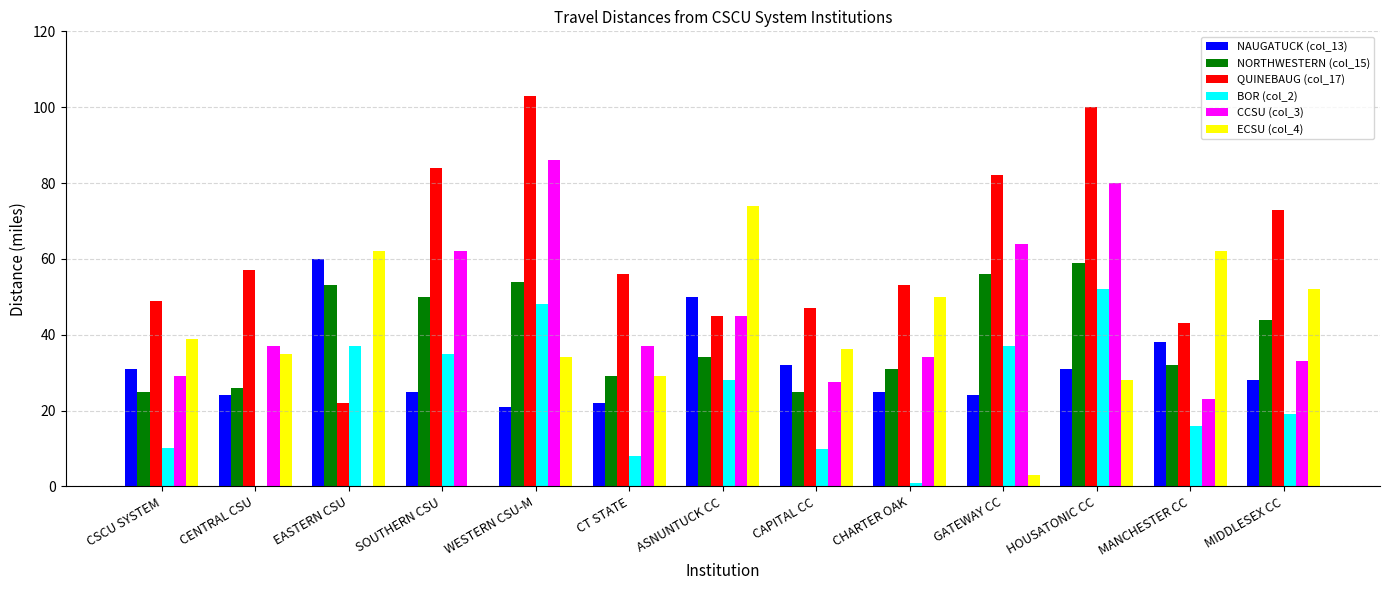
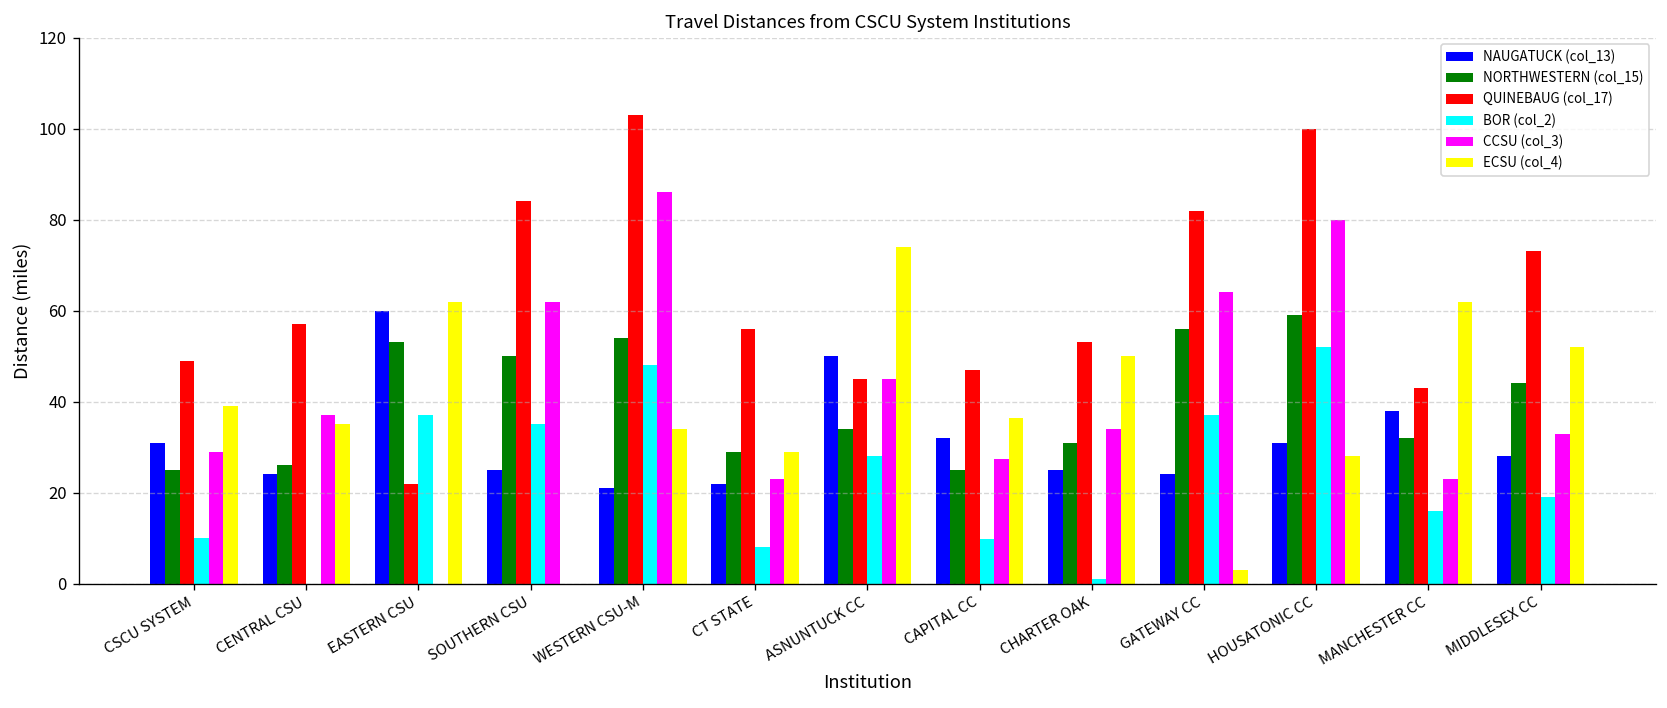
  {
    "NAUGATUCK (col_13)": {
      "CSCU SYSTEM": 31,
      "CENTRAL CSU": 24,
      "EASTERN CSU": 60,
      "SOUTHERN CSU": 25,
      "WESTERN CSU-M": 21,
      "CT STATE": 22,
      "ASNUNTUCK CC": 50,
      "CAPITAL CC": 32,
      "CHARTER OAK": 25,
      "GATEWAY CC": 24,
      "HOUSATONIC CC": 31,
      "MANCHESTER CC": 38,
      "MIDDLESEX CC": 28
    },
    "NORTHWESTERN (col_15)": {
      "CSCU SYSTEM": 25,
      "CENTRAL CSU": 26,
      "EASTERN CSU": 53,
      "SOUTHERN CSU": 50,
      "WESTERN CSU-M": 54,
      "CT STATE": 29,
      "ASNUNTUCK CC": 34,
      "CAPITAL CC": 25,
      "CHARTER OAK": 31,
      "GATEWAY CC": 56,
      "HOUSATONIC CC": 59,
      "MANCHESTER CC": 32,
      "MIDDLESEX CC": 44
    },
    "QUINEBAUG (col_17)": {
      "CSCU SYSTEM": 49,
      "CENTRAL CSU": 57,
      "EASTERN CSU": 22,
      "SOUTHERN CSU": 84,
      "WESTERN CSU-M": 103,
      "CT STATE": 56,
      "ASNUNTUCK CC": 45,
      "CAPITAL CC": 47,
      "CHARTER OAK": 53,
      "GATEWAY CC": 82,
      "HOUSATONIC CC": 100,
      "MANCHESTER CC": 43,
      "MIDDLESEX CC": 73
    },
    "BOR (col_2)": {
      "CSCU SYSTEM": 10,
      "CENTRAL CSU": 0,
      "EASTERN CSU": 37,
      "SOUTHERN CSU": 35,
      "WESTERN CSU-M": 48,
      "CT STATE": 8,
      "ASNUNTUCK CC": 28,
      "CAPITAL CC": 10,
      "CHARTER OAK": 1,
      "GATEWAY CC": 37,
      "HOUSATONIC CC": 52,
      "MANCHESTER CC": 16,
      "MIDDLESEX CC": 19
    },
    "CCSU (col_3)": {
      "CSCU SYSTEM": 29,
      "CENTRAL CSU": 37,
      "EASTERN CSU": 0,
      "SOUTHERN CSU": 62,
      "WESTERN CSU-M": 86,
-     "CT STATE": 37,
+     "CT STATE": 23,
      "ASNUNTUCK CC": 45,
      "CAPITAL CC": 28,
      "CHARTER OAK": 34,
      "GATEWAY CC": 64,
      "HOUSATONIC CC": 80,
      "MANCHESTER CC": 23,
      "MIDDLESEX CC": 33
    },
    "ECSU (col_4)": {
      "CSCU SYSTEM": 39,
      "CENTRAL CSU": 35,
      "EASTERN CSU": 62,
      "SOUTHERN CSU": 0,
      "WESTERN CSU-M": 34,
      "CT STATE": 29,
      "ASNUNTUCK CC": 74,
      "CAPITAL CC": 36,
      "CHARTER OAK": 50,
      "GATEWAY CC": 3,
      "HOUSATONIC CC": 28,
      "MANCHESTER CC": 62,
      "MIDDLESEX CC": 52
    }
  }
